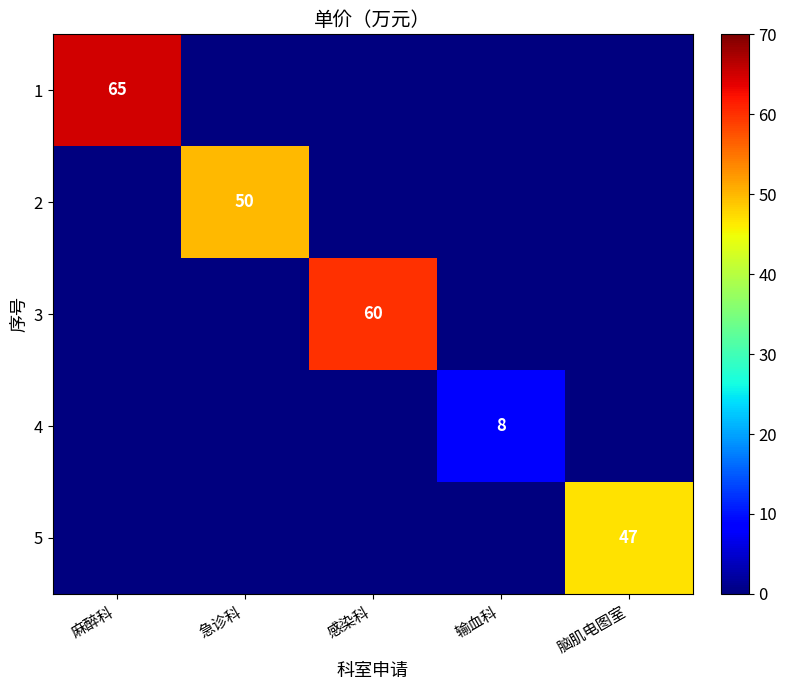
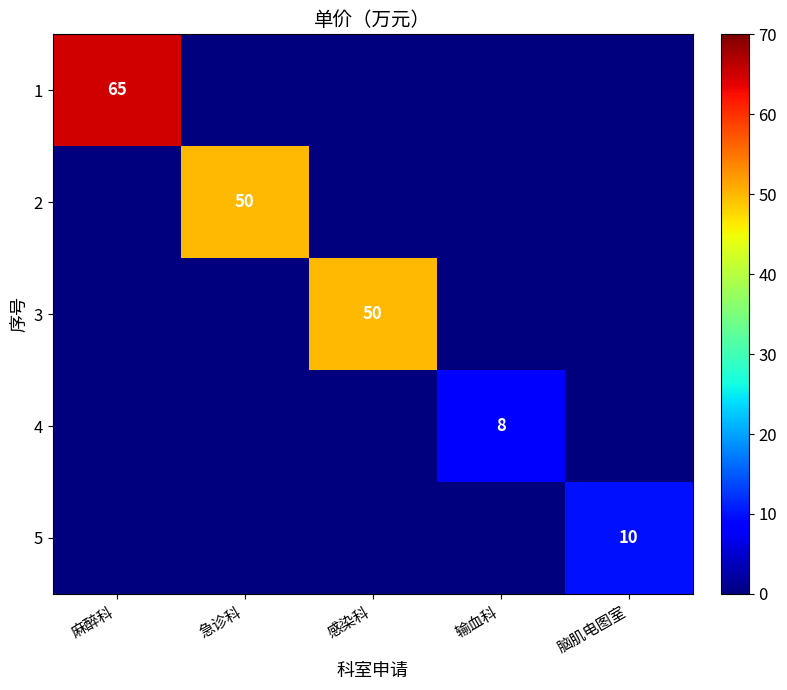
  {
    "1": {
      "麻醉科": 65
    },
    "2": {
      "急诊科": 50
    },
    "3": {
-     "感染科": 60
+     "感染科": 50
    },
    "4": {
      "输血科": 8
    },
    "5": {
-     "脑肌电图室": 47
+     "脑肌电图室": 10
    }
  }
